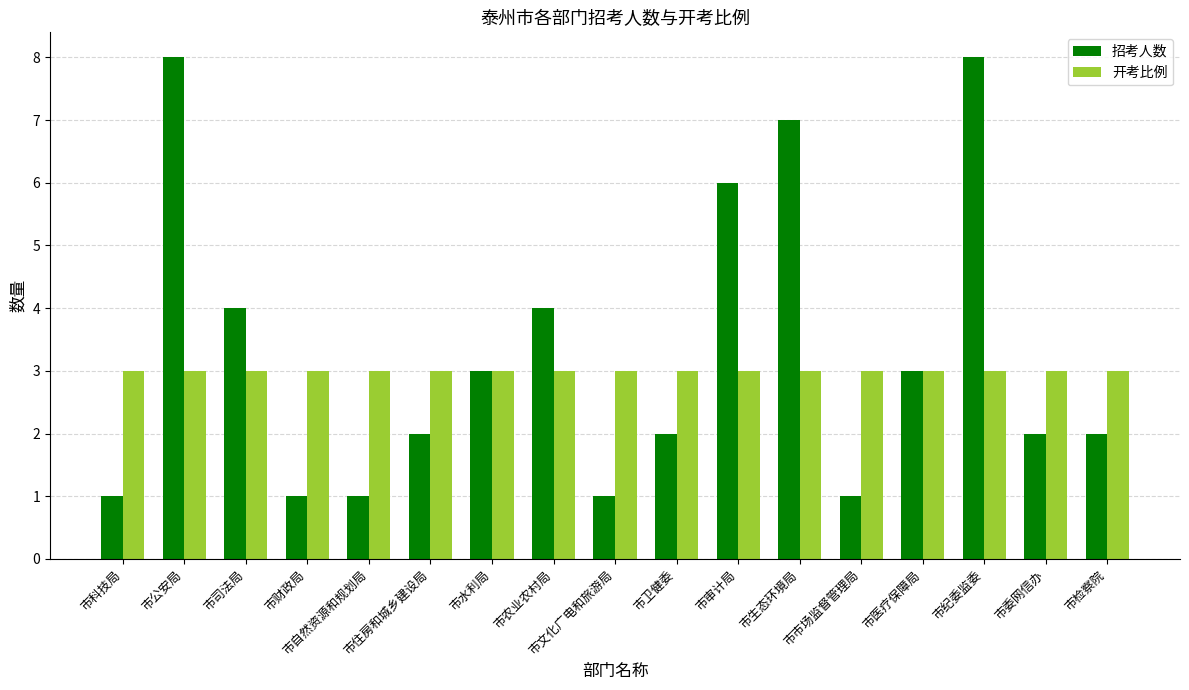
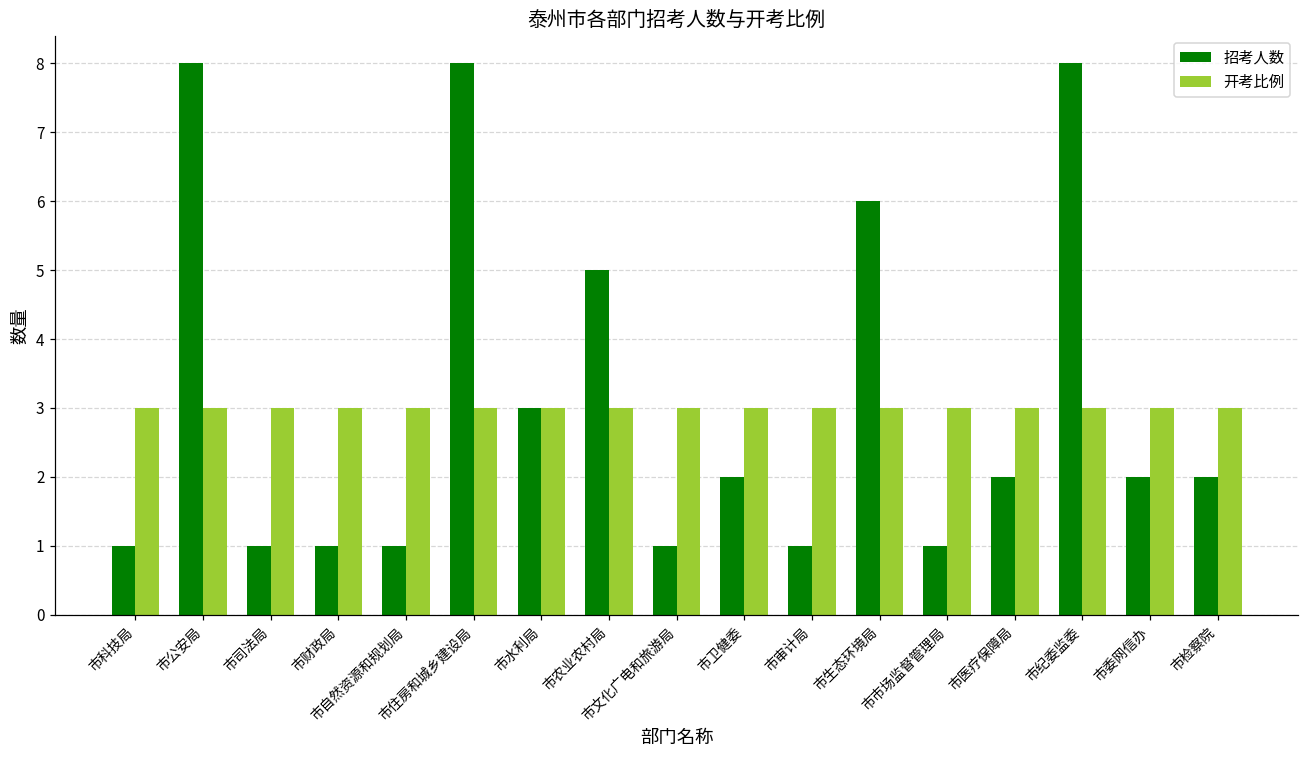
  {
    "招考人数": {
      "市科技局": 1,
      "市公安局": 8,
-     "市司法局": 4,
+     "市司法局": 1,
      "市财政局": 1,
      "市自然资源和规划局": 1,
-     "市住房和城乡建设局": 2,
+     "市住房和城乡建设局": 8,
      "市水利局": 3,
-     "市农业农村局": 4,
+     "市农业农村局": 5,
      "市文化广电和旅游局": 1,
      "市卫健委": 2,
-     "市审计局": 6,
-     "市生态环境局": 7,
+     "市审计局": 1,
+     "市生态环境局": 6,
      "市市场监督管理局": 1,
-     "市医疗保障局": 3,
+     "市医疗保障局": 2,
      "市纪委监委": 8,
      "市委网信办": 2,
      "市检察院": 2
    },
    "开考比例": {
      "市科技局": 3,
      "市公安局": 3,
      "市司法局": 3,
      "市财政局": 3,
      "市自然资源和规划局": 3,
      "市住房和城乡建设局": 3,
      "市水利局": 3,
      "市农业农村局": 3,
      "市文化广电和旅游局": 3,
      "市卫健委": 3,
      "市审计局": 3,
      "市生态环境局": 3,
      "市市场监督管理局": 3,
      "市医疗保障局": 3,
      "市纪委监委": 3,
      "市委网信办": 3,
      "市检察院": 3
    }
  }
